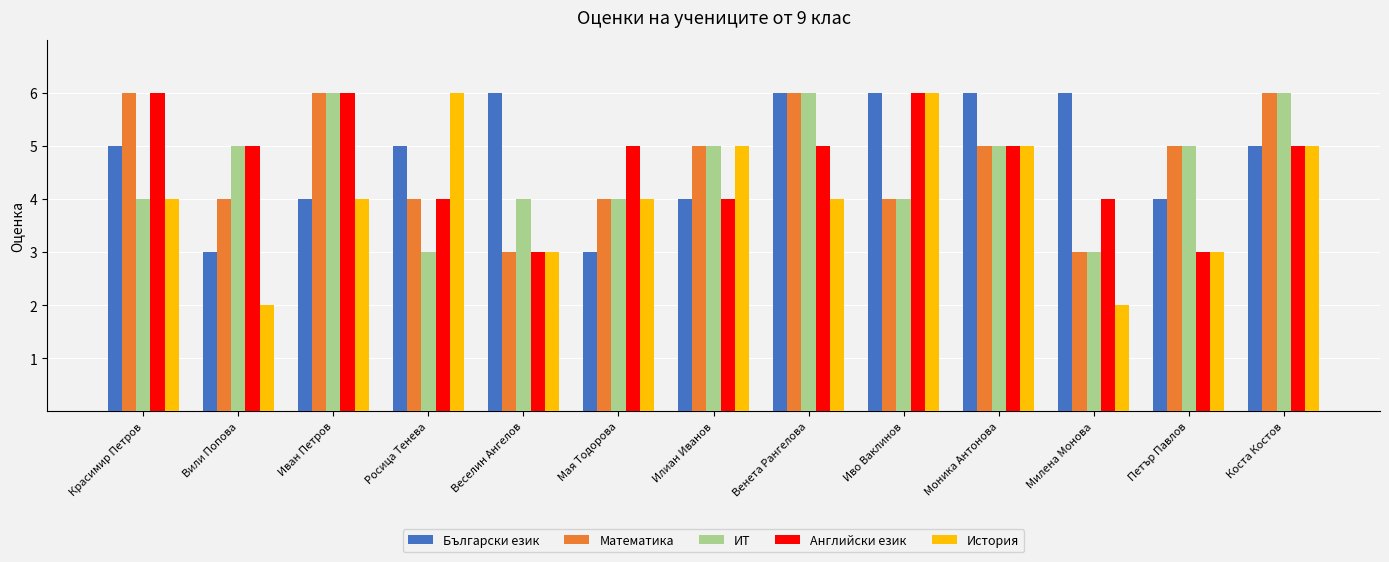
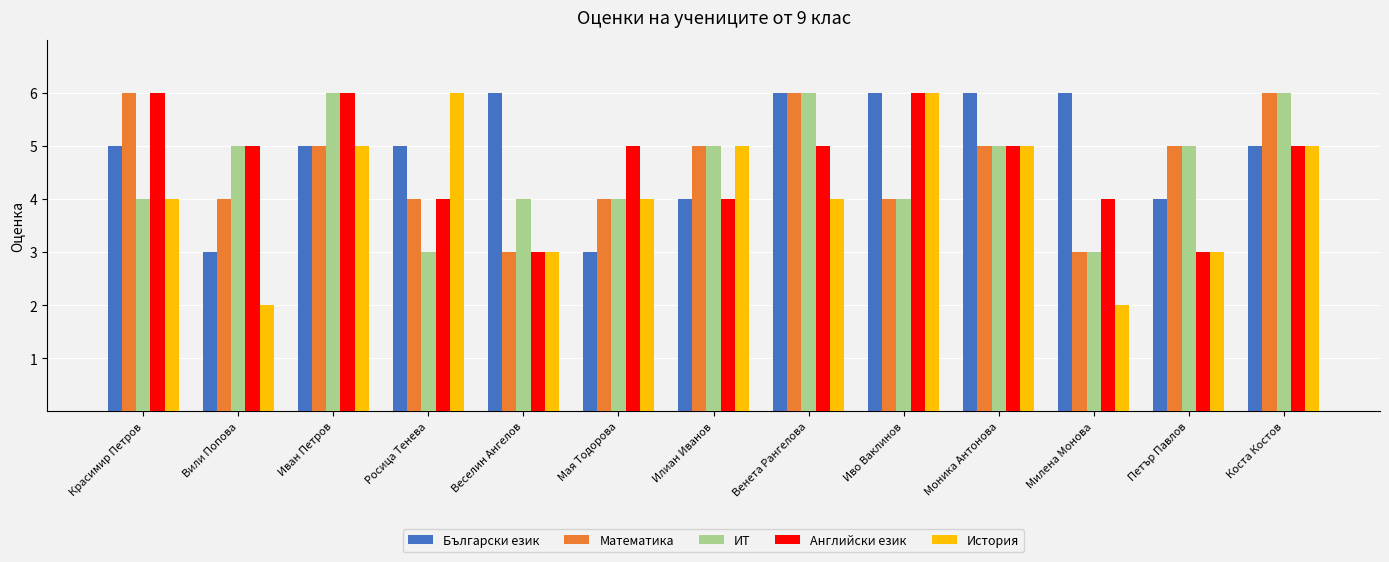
  {
    "Български език": {
      "Красимир Петров": 5,
      "Вили Попова": 3,
-     "Иван Петров": 4,
+     "Иван Петров": 5,
      "Росица Тенева": 5,
      "Веселин Ангелов": 6,
      "Мая Тодорова": 3,
      "Илиан Иванов": 4,
      "Венета Рангелова": 6,
      "Иво Ваклинов": 6,
      "Моника Антонова": 6,
      "Милена Монова": 6,
      "Петър Павлов": 4,
      "Коста Костов": 5
    },
    "Математика": {
      "Красимир Петров": 6,
      "Вили Попова": 4,
-     "Иван Петров": 6,
+     "Иван Петров": 5,
      "Росица Тенева": 4,
      "Веселин Ангелов": 3,
      "Мая Тодорова": 4,
      "Илиан Иванов": 5,
      "Венета Рангелова": 6,
      "Иво Ваклинов": 4,
      "Моника Антонова": 5,
      "Милена Монова": 3,
      "Петър Павлов": 5,
      "Коста Костов": 6
    },
    "ИТ": {
      "Красимир Петров": 4,
      "Вили Попова": 5,
      "Иван Петров": 6,
      "Росица Тенева": 3,
      "Веселин Ангелов": 4,
      "Мая Тодорова": 4,
      "Илиан Иванов": 5,
      "Венета Рангелова": 6,
      "Иво Ваклинов": 4,
      "Моника Антонова": 5,
      "Милена Монова": 3,
      "Петър Павлов": 5,
      "Коста Костов": 6
    },
    "Английски език": {
      "Красимир Петров": 6,
      "Вили Попова": 5,
      "Иван Петров": 6,
      "Росица Тенева": 4,
      "Веселин Ангелов": 3,
      "Мая Тодорова": 5,
      "Илиан Иванов": 4,
      "Венета Рангелова": 5,
      "Иво Ваклинов": 6,
      "Моника Антонова": 5,
      "Милена Монова": 4,
      "Петър Павлов": 3,
      "Коста Костов": 5
    },
    "История": {
      "Красимир Петров": 4,
      "Вили Попова": 2,
-     "Иван Петров": 4,
+     "Иван Петров": 5,
      "Росица Тенева": 6,
      "Веселин Ангелов": 3,
      "Мая Тодорова": 4,
      "Илиан Иванов": 5,
      "Венета Рангелова": 4,
      "Иво Ваклинов": 6,
      "Моника Антонова": 5,
      "Милена Монова": 2,
      "Петър Павлов": 3,
      "Коста Костов": 5
    }
  }
